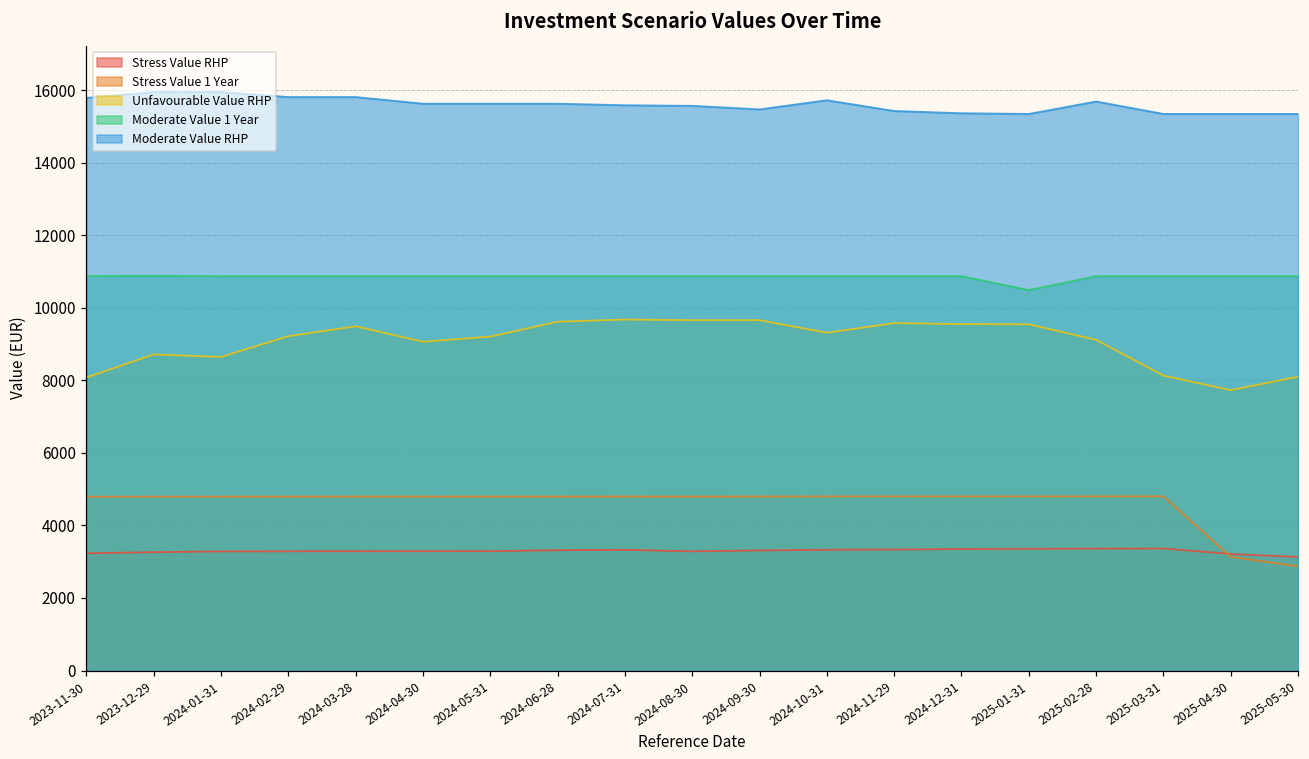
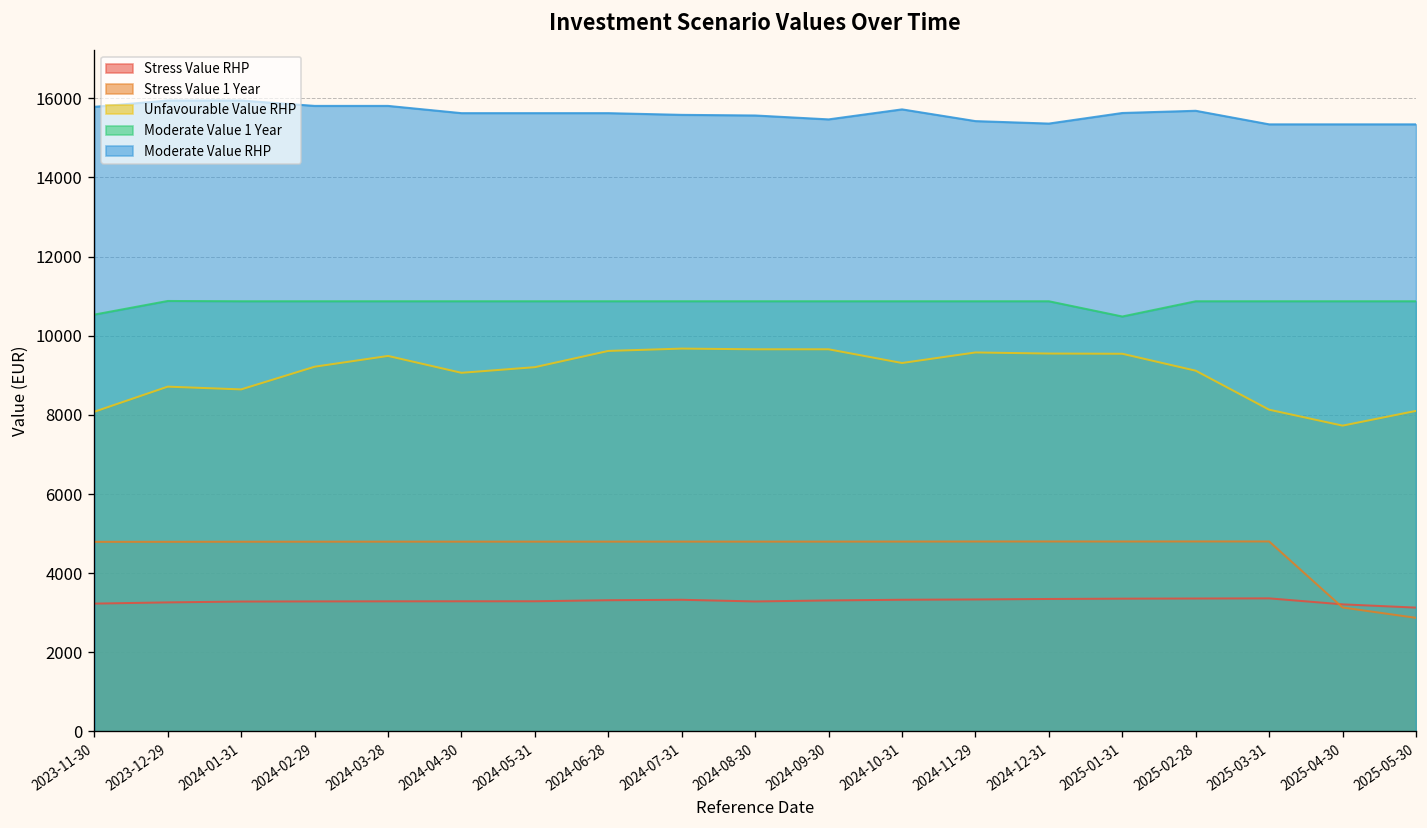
  {
    "Unfavourable Value RHP": {
      "2023-11-30": 8100,
      "2023-12-29": 8700,
      "2024-01-31": 8600,
      "2024-02-29": 9200,
      "2024-03-28": 9500,
      "2024-04-30": 9100,
      "2024-05-31": 9200,
      "2024-06-28": 9600,
      "2024-07-31": 9700,
      "2024-08-30": 9700,
      "2024-09-30": 9700,
      "2024-10-31": 9300,
      "2024-11-29": 9600,
      "2024-12-31": 9600,
      "2025-01-31": 9500,
      "2025-02-28": 9100,
      "2025-03-31": 8100,
      "2025-04-30": 7700,
      "2025-05-30": 8100
    },
    "Moderate Value 1 Year": {
-     "2023-11-30": 10900,
+     "2023-11-30": 10500,
      "2023-12-29": 10900,
      "2024-01-31": 10900,
      "2024-02-29": 10900,
      "2024-03-28": 10900,
      "2024-04-30": 10900,
      "2024-05-31": 10900,
      "2024-06-28": 10900,
      "2024-07-31": 10900,
      "2024-08-30": 10900,
      "2024-09-30": 10900,
      "2024-10-31": 10900,
      "2024-11-29": 10900,
      "2024-12-31": 10900,
      "2025-01-31": 10500,
      "2025-02-28": 10900,
      "2025-03-31": 10900,
      "2025-04-30": 10900,
      "2025-05-30": 10900
    },
    "Moderate Value RHP": {
      "2023-11-30": 15800,
      "2024-02-29": 15800,
      "2024-03-28": 15800,
      "2024-04-30": 15600,
      "2024-05-31": 15600,
      "2024-06-28": 15600,
      "2024-07-31": 15600,
      "2024-08-30": 15600,
      "2024-09-30": 15500,
      "2024-10-31": 15700,
      "2024-11-29": 15400,
      "2024-12-31": 15400,
-     "2025-01-31": 15300,
+     "2025-01-31": 15600,
      "2025-02-28": 15700,
      "2025-03-31": 15300,
      "2025-04-30": 15300,
      "2025-05-30": 15300
    }
  }
